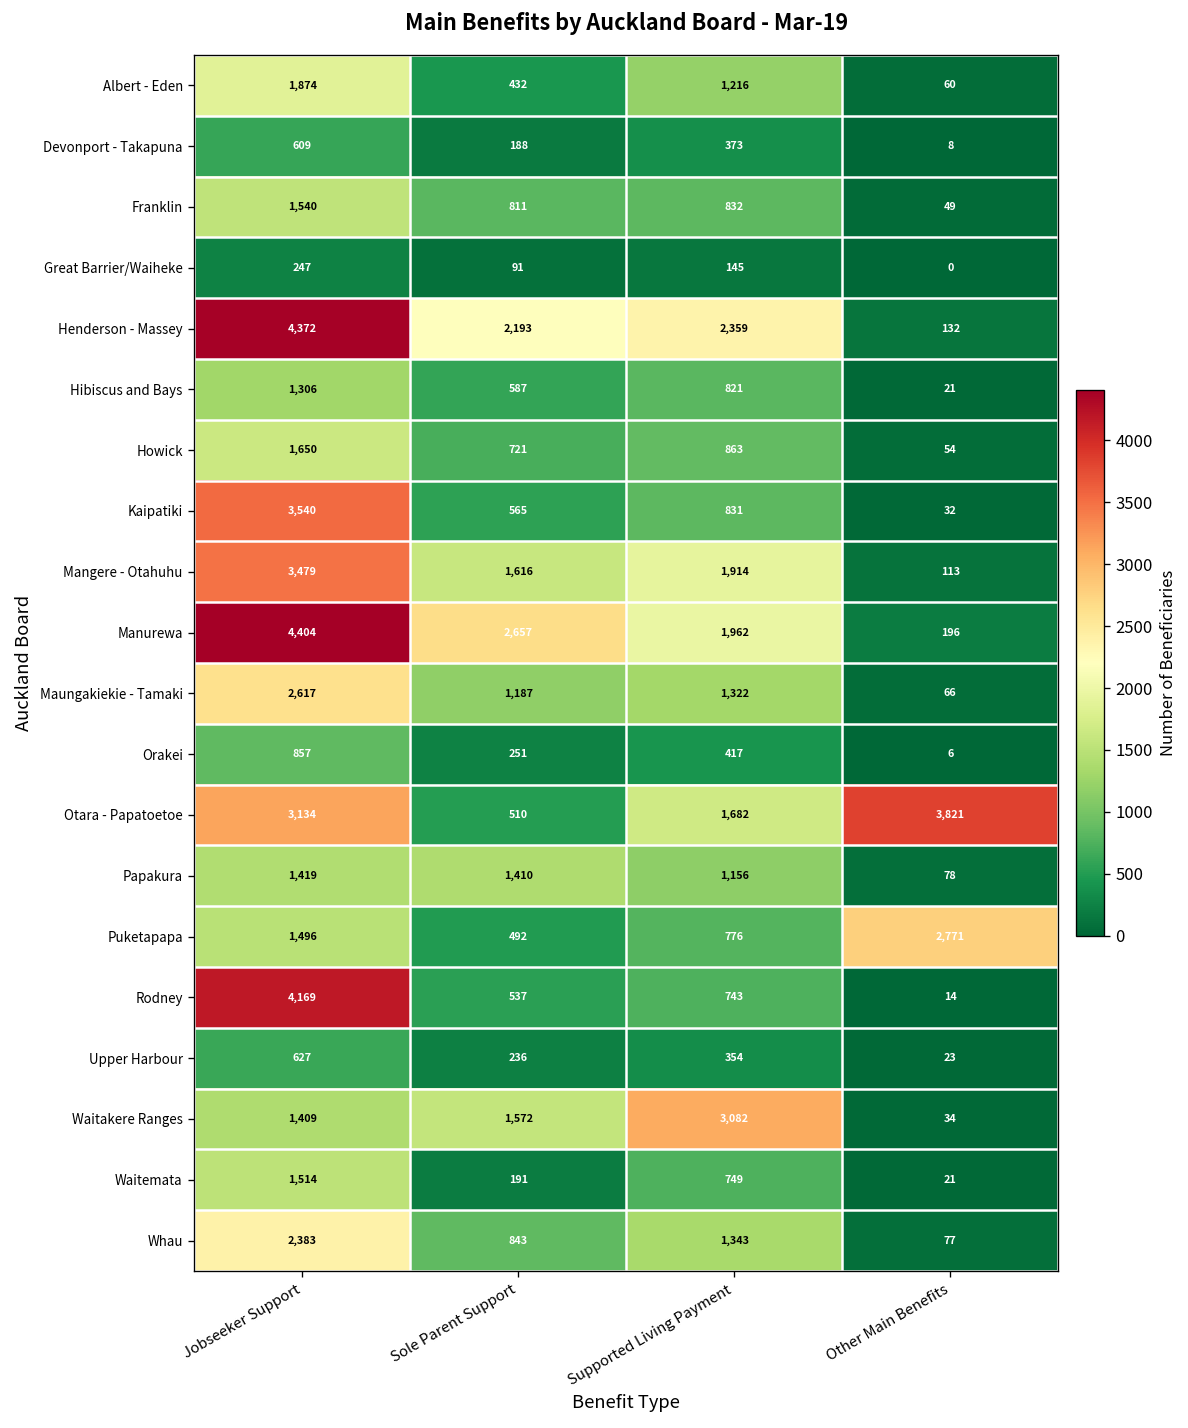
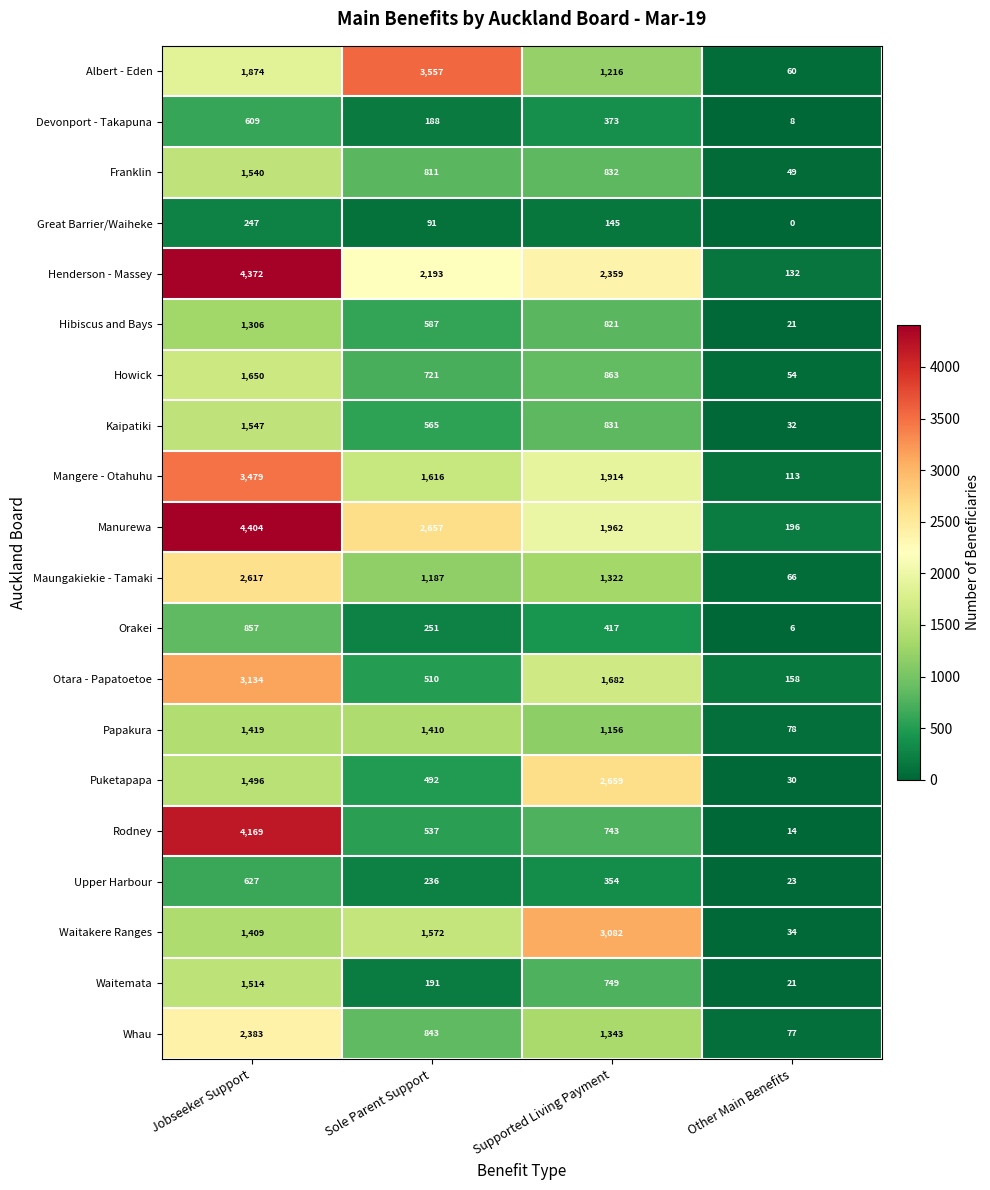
  {
    "Albert - Eden": {
      "Jobseeker Support": "1,874",
-     "Sole Parent Support": "432",
+     "Sole Parent Support": "3,557",
      "Supported Living Payment": "1,216",
      "Other Main Benefits": "60"
    },
    "Devonport - Takapuna": {
      "Jobseeker Support": "609",
      "Sole Parent Support": "188",
      "Supported Living Payment": "373",
      "Other Main Benefits": "8"
    },
    "Franklin": {
      "Jobseeker Support": "1,540",
      "Sole Parent Support": "811",
      "Supported Living Payment": "832",
      "Other Main Benefits": "49"
    },
    "Great Barrier/Waiheke": {
      "Jobseeker Support": "247",
      "Sole Parent Support": "91",
      "Supported Living Payment": "145",
      "Other Main Benefits": "0"
    },
    "Henderson - Massey": {
      "Jobseeker Support": "4,372",
      "Sole Parent Support": "2,193",
      "Supported Living Payment": "2,359",
      "Other Main Benefits": "132"
    },
    "Hibiscus and Bays": {
      "Jobseeker Support": "1,306",
      "Sole Parent Support": "587",
      "Supported Living Payment": "821",
      "Other Main Benefits": "21"
    },
    "Howick": {
      "Jobseeker Support": "1,650",
      "Sole Parent Support": "721",
      "Supported Living Payment": "863",
      "Other Main Benefits": "54"
    },
    "Kaipatiki": {
-     "Jobseeker Support": "3,540",
+     "Jobseeker Support": "1,547",
      "Sole Parent Support": "565",
      "Supported Living Payment": "831",
      "Other Main Benefits": "32"
    },
    "Mangere - Otahuhu": {
      "Jobseeker Support": "3,479",
      "Sole Parent Support": "1,616",
      "Supported Living Payment": "1,914",
      "Other Main Benefits": "113"
    },
    "Manurewa": {
      "Jobseeker Support": "4,404",
      "Sole Parent Support": "2,657",
      "Supported Living Payment": "1,962",
      "Other Main Benefits": "196"
    },
    "Maungakiekie - Tamaki": {
      "Jobseeker Support": "2,617",
      "Sole Parent Support": "1,187",
      "Supported Living Payment": "1,322",
      "Other Main Benefits": "66"
    },
    "Orakei": {
      "Jobseeker Support": "857",
      "Sole Parent Support": "251",
      "Supported Living Payment": "417",
      "Other Main Benefits": "6"
    },
    "Otara - Papatoetoe": {
      "Jobseeker Support": "3,134",
      "Sole Parent Support": "510",
      "Supported Living Payment": "1,682",
-     "Other Main Benefits": "3,821"
+     "Other Main Benefits": "158"
    },
    "Papakura": {
      "Jobseeker Support": "1,419",
      "Sole Parent Support": "1,410",
      "Supported Living Payment": "1,156",
      "Other Main Benefits": "78"
    },
    "Puketapapa": {
      "Jobseeker Support": "1,496",
      "Sole Parent Support": "492",
-     "Supported Living Payment": "776",
-     "Other Main Benefits": "2,771"
+     "Supported Living Payment": "2,659",
+     "Other Main Benefits": "30"
    },
    "Rodney": {
      "Jobseeker Support": "4,169",
      "Sole Parent Support": "537",
      "Supported Living Payment": "743",
      "Other Main Benefits": "14"
    },
    "Upper Harbour": {
      "Jobseeker Support": "627",
      "Sole Parent Support": "236",
      "Supported Living Payment": "354",
      "Other Main Benefits": "23"
    },
    "Waitakere Ranges": {
      "Jobseeker Support": "1,409",
      "Sole Parent Support": "1,572",
      "Supported Living Payment": "3,082",
      "Other Main Benefits": "34"
    },
    "Waitemata": {
      "Jobseeker Support": "1,514",
      "Sole Parent Support": "191",
      "Supported Living Payment": "749",
      "Other Main Benefits": "21"
    },
    "Whau": {
      "Jobseeker Support": "2,383",
      "Sole Parent Support": "843",
      "Supported Living Payment": "1,343",
      "Other Main Benefits": "77"
    }
  }
